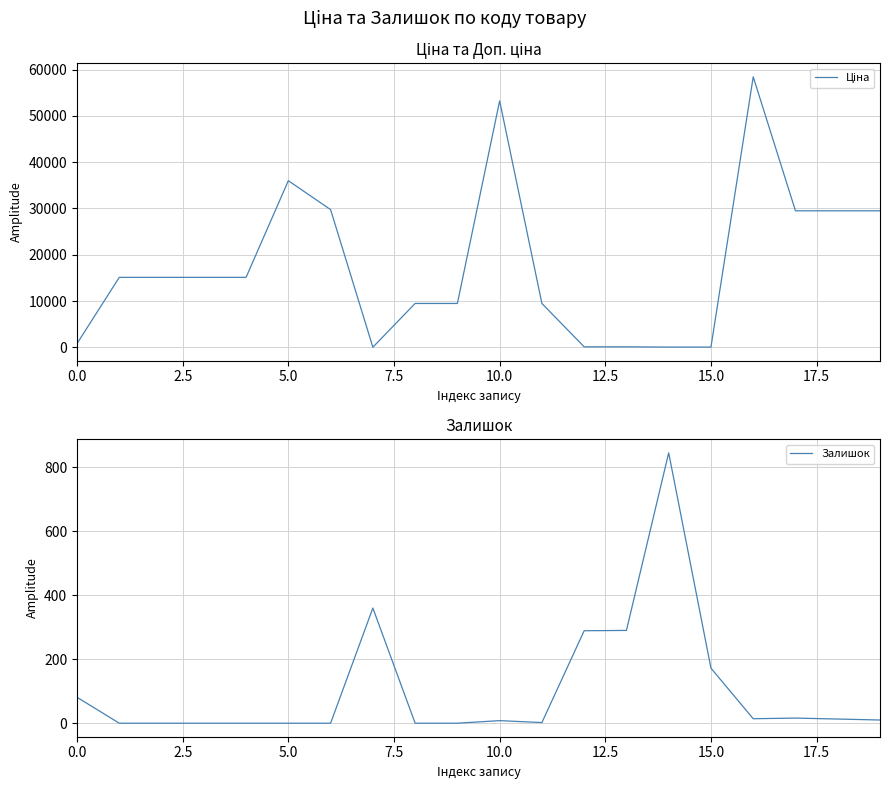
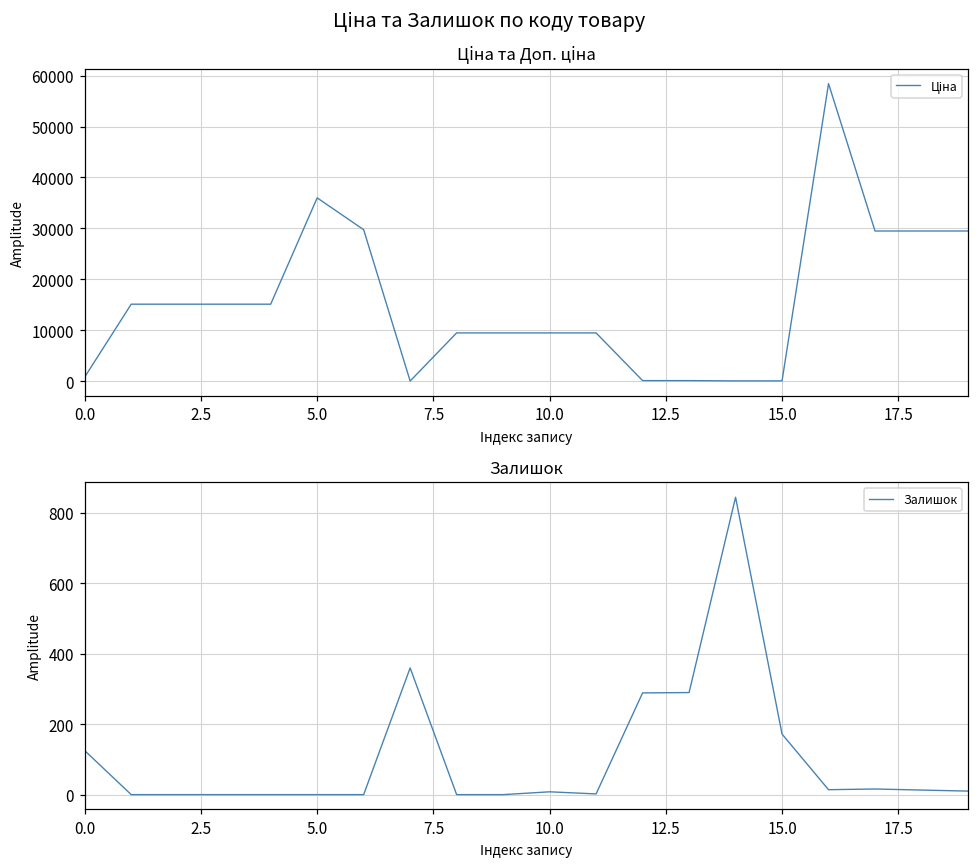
  {
    "Ціна та Доп. ціна": {
      "0.0": 1000,
      "5.0": 36000,
-     "10.0": 53000,
+     "10.0": 9000,
      "15.0": 0
    },
    "Залишок": {
-     "0.0": 80,
+     "0.0": 130,
      "5.0": 0,
      "10.0": 10,
      "15.0": 170
    }
  }
